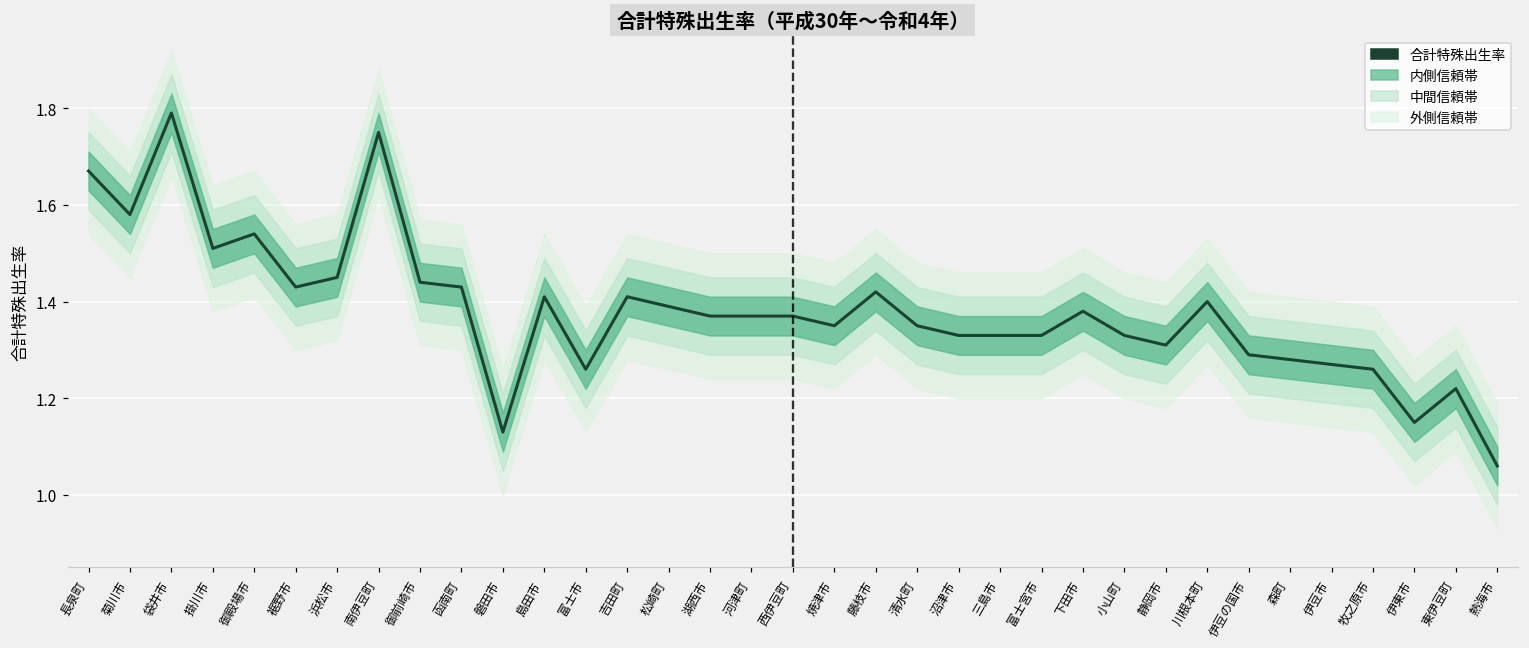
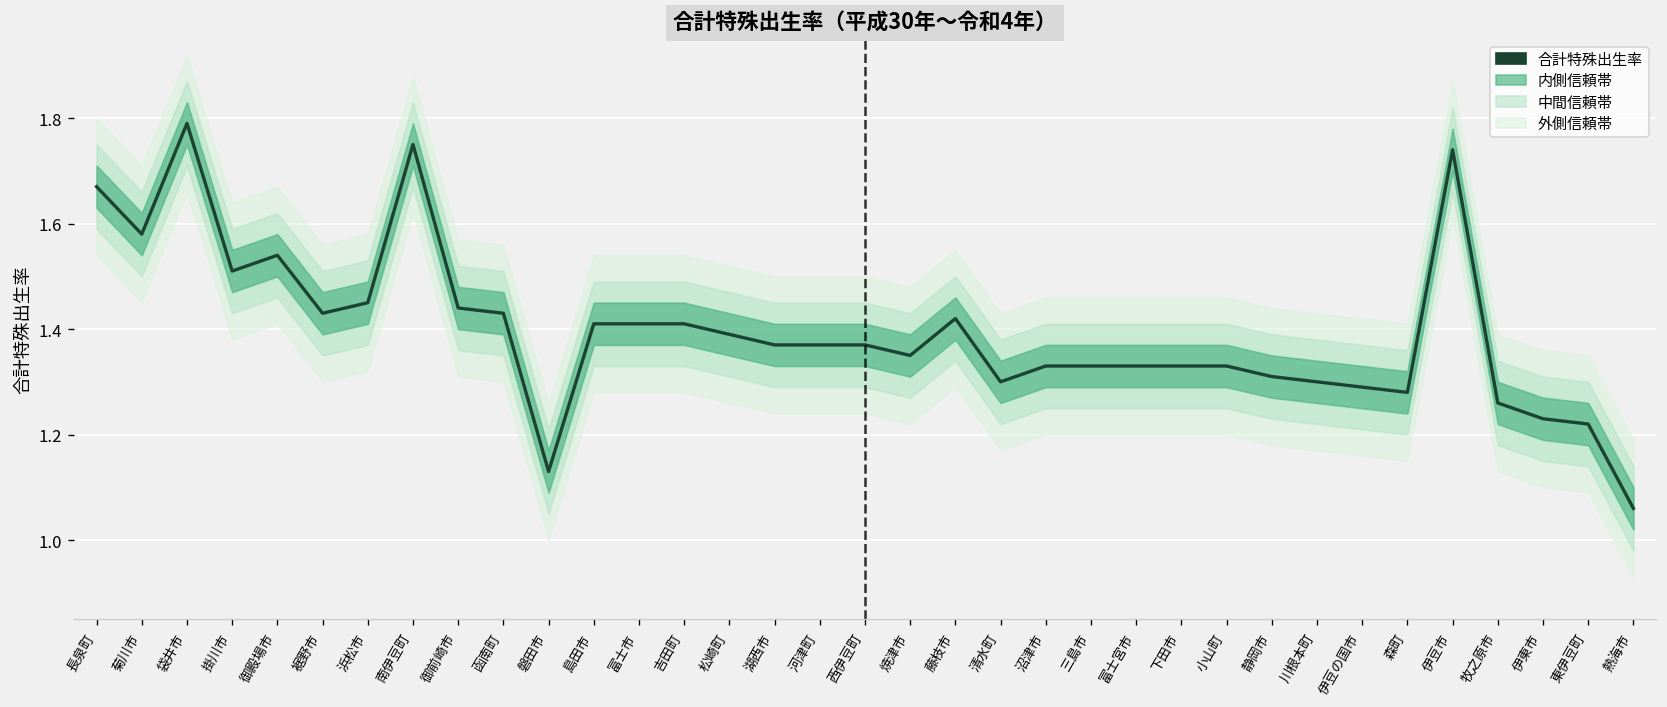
  {
    "合計特殊出生率": {
      "長泉町": 1.67,
      "菊川市": 1.58,
      "袋井市": 1.79,
      "掛川市": 1.51,
      "御殿場市": 1.54,
      "裾野市": 1.43,
      "浜松市": 1.45,
      "南伊豆町": 1.75,
      "御前崎市": 1.44,
      "函南町": 1.43,
      "磐田市": 1.13,
      "島田市": 1.41,
-     "富士市": 1.26,
+     "富士市": 1.41,
      "吉田町": 1.41,
      "松崎町": 1.39,
      "湖西市": 1.37,
      "河津町": 1.37,
      "西伊豆町": 1.37,
      "焼津市": 1.35,
      "藤枝市": 1.42,
-     "清水町": 1.35,
+     "清水町": 1.30,
      "沼津市": 1.33,
      "三島市": 1.33,
      "富士宮市": 1.33,
-     "下田市": 1.38,
+     "下田市": 1.33,
      "小山町": 1.33,
      "静岡市": 1.31,
-     "川根本町": 1.4,
+     "川根本町": 1.3,
      "伊豆の国市": 1.29,
      "森町": 1.28,
-     "伊豆市": 1.27,
+     "伊豆市": 1.74,
      "牧之原市": 1.26,
-     "伊東市": 1.15,
+     "伊東市": 1.23,
      "東伊豆町": 1.22,
      "熱海市": 1.06
    }
  }
